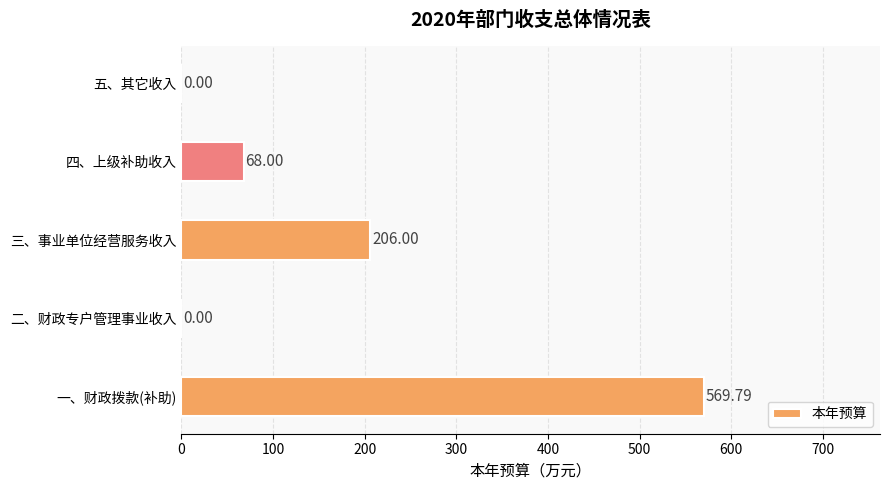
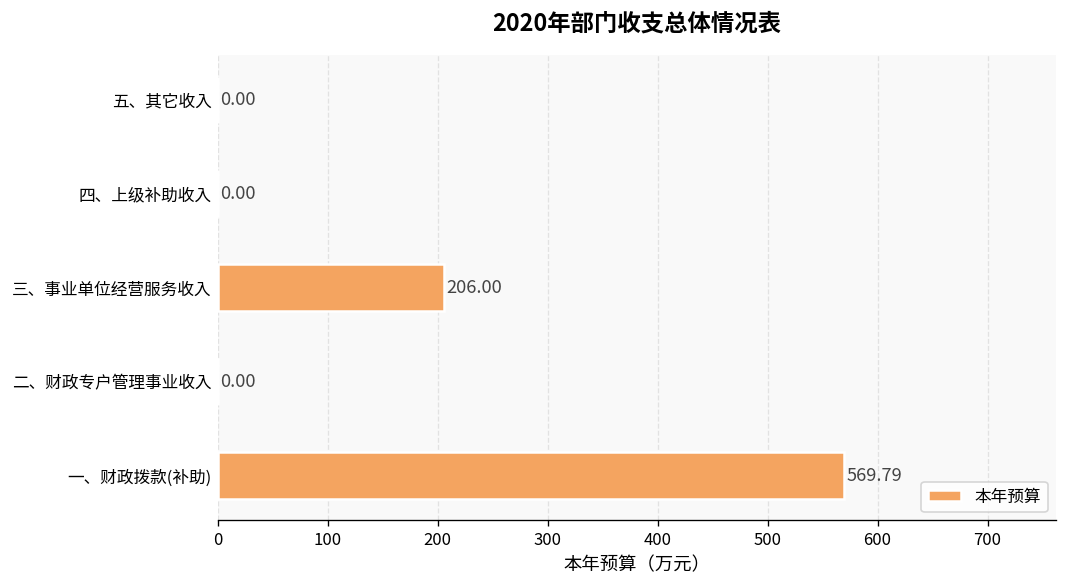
  {
    "五、其它收入": 0.00,
-   "四、上级补助收入": 68.00,
+   "四、上级补助收入": 0.00,
    "三、事业单位经营服务收入": 206.00,
    "二、财政专户管理事业收入": 0.00,
    "一、财政拨款(补助)": 569.79
  }
